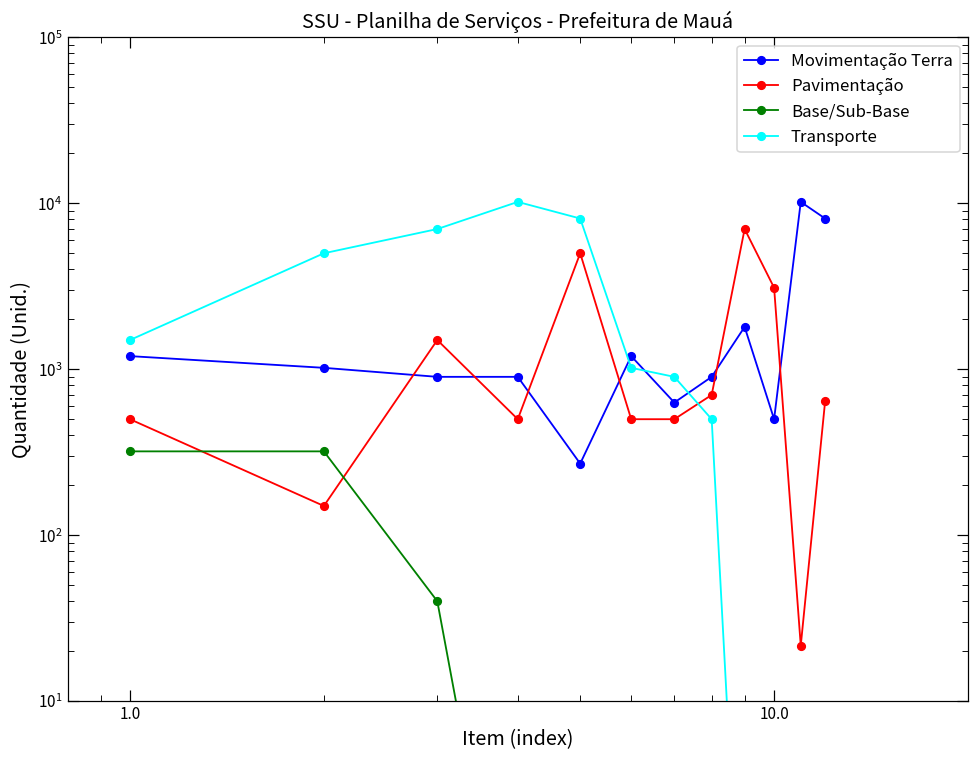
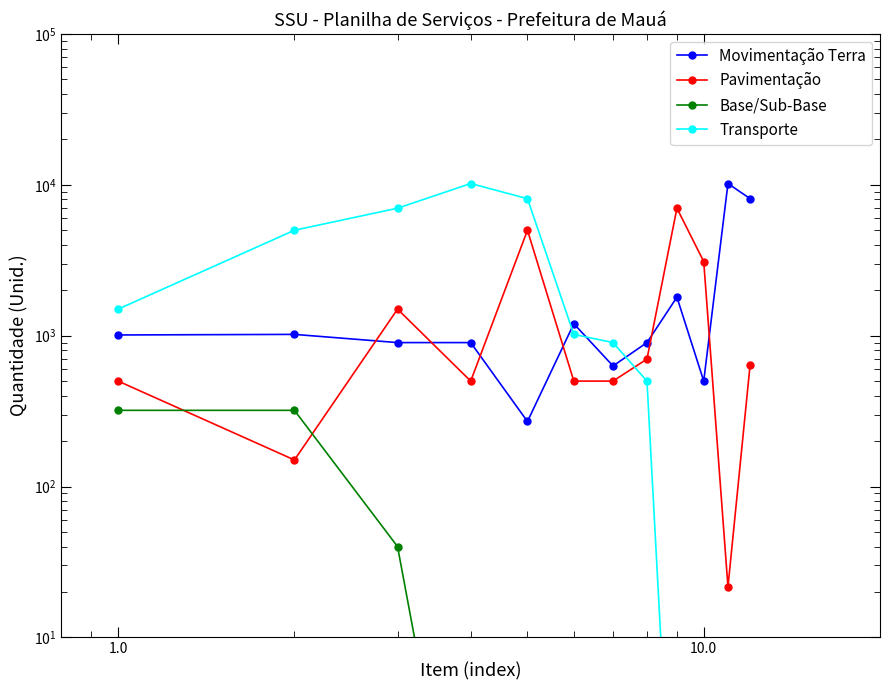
  {
    "Movimentação Terra": {
-     "1.0": 1200,
+     "1.0": 1000,
      "10.0": 500
    },
    "Pavimentação": {
      "1.0": 500,
      "10.0": 3100
    },
    "Base/Sub-Base": {
      "1.0": 320
    },
    "Transporte": {
      "1.0": 1500
    }
  }
